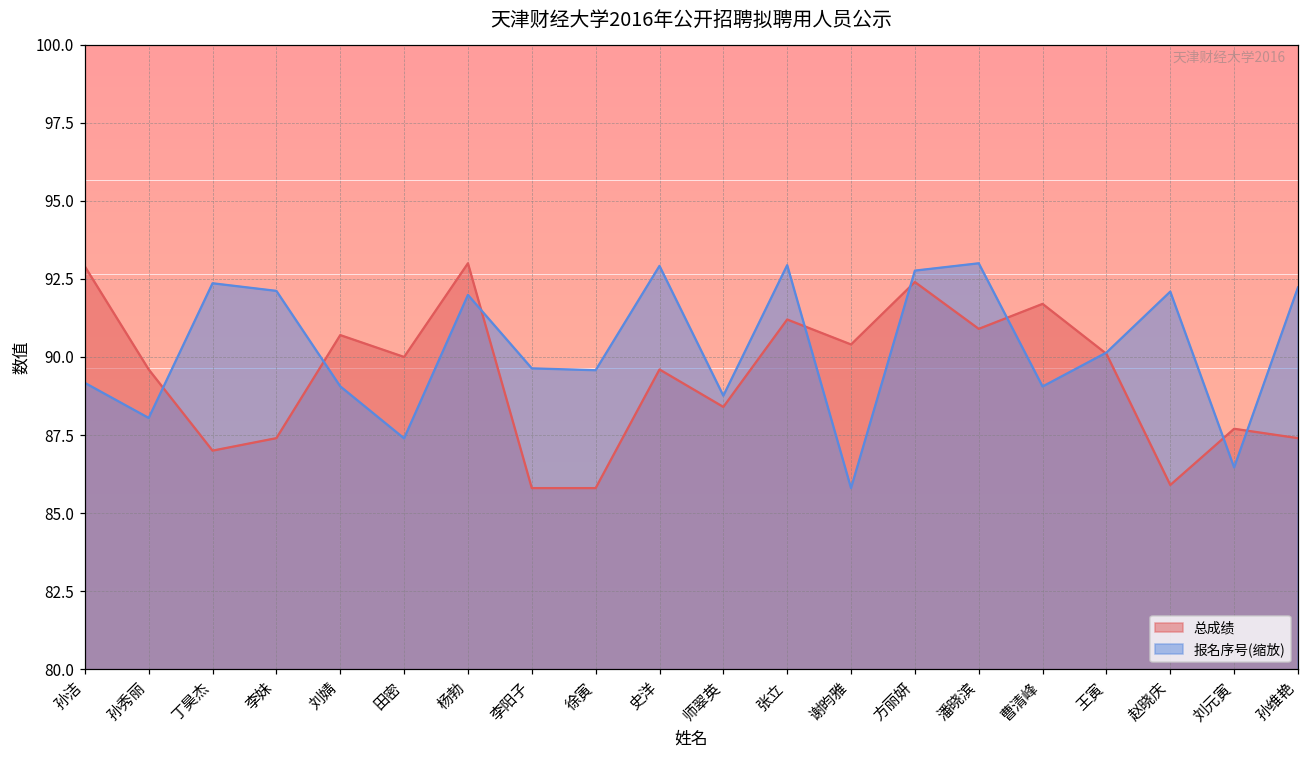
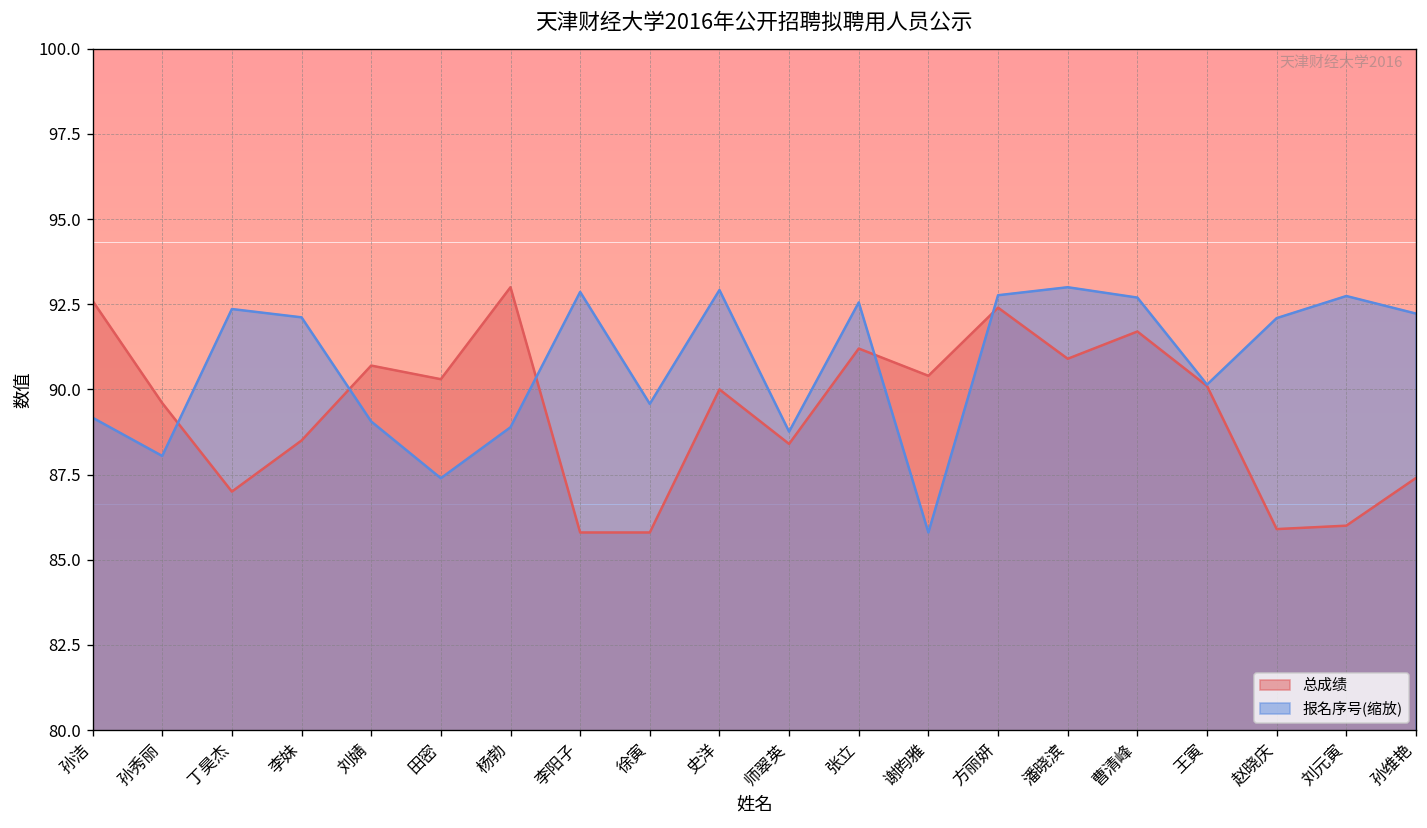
  {
    "总成绩": {
-     "孙洁": 92.9,
+     "孙洁": 92.6,
      "孙秀丽": 89.6,
      "丁昊杰": 87.0,
-     "李妹": 87.4,
+     "李妹": 88.5,
      "刘婧": 90.7,
-     "田密": 90.0,
+     "田密": 90.3,
      "杨勃": 93.0,
      "李阳子": 85.8,
      "徐寅": 85.8,
-     "史洋": 89.6,
+     "史洋": 90.0,
      "师翠英": 88.4,
      "张立": 91.2,
      "谢昀雅": 90.4,
      "方丽妍": 92.4,
      "潘晓滨": 90.9,
      "曹清峰": 91.7,
      "赵晓庆": 85.9,
-     "刘元寅": 87.7,
+     "刘元寅": 86.0,
      "孙维艳": 87.4
    },
    "报名序号(缩放)": {
      "孙洁": 89.2,
      "孙秀丽": 88.0,
      "丁昊杰": 92.4,
      "李妹": 92.1,
      "刘婧": 89.1,
      "田密": 87.4,
-     "杨勃": 92.0,
-     "李阳子": 89.6,
+     "杨勃": 88.9,
+     "李阳子": 92.9,
      "徐寅": 89.6,
      "史洋": 92.9,
      "师翠英": 88.8,
-     "张立": 92.9,
+     "张立": 92.6,
      "谢昀雅": 85.8,
      "方丽妍": 92.8,
      "潘晓滨": 93.0,
-     "曹清峰": 89.1,
+     "曹清峰": 92.7,
      "赵晓庆": 92.1,
-     "刘元寅": 86.5,
+     "刘元寅": 92.7,
      "孙维艳": 92.2
    }
  }
